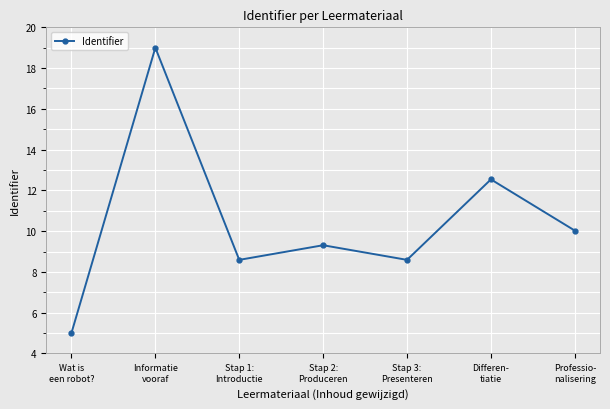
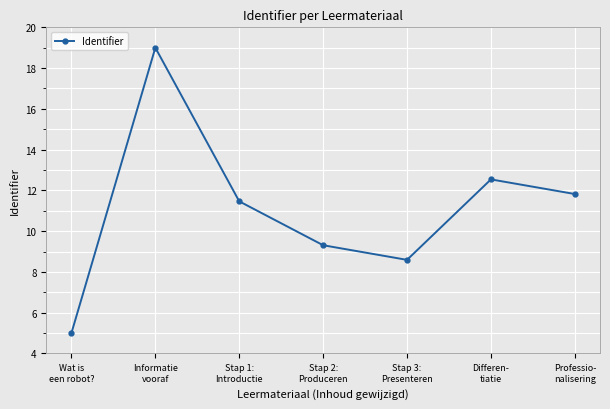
  {
    "Wat is een robot?": 5.0,
    "Informatie vooraf": 19.0,
-   "Stap 1: Introductie": 8.6,
+   "Stap 1: Introductie": 11.5,
    "Stap 2: Produceren": 9.3,
    "Stap 3: Presenteren": 8.6,
    "Differen- tiatie": 12.5,
-   "Professio- nalisering": 10.0
+   "Professio- nalisering": 11.8
  }
